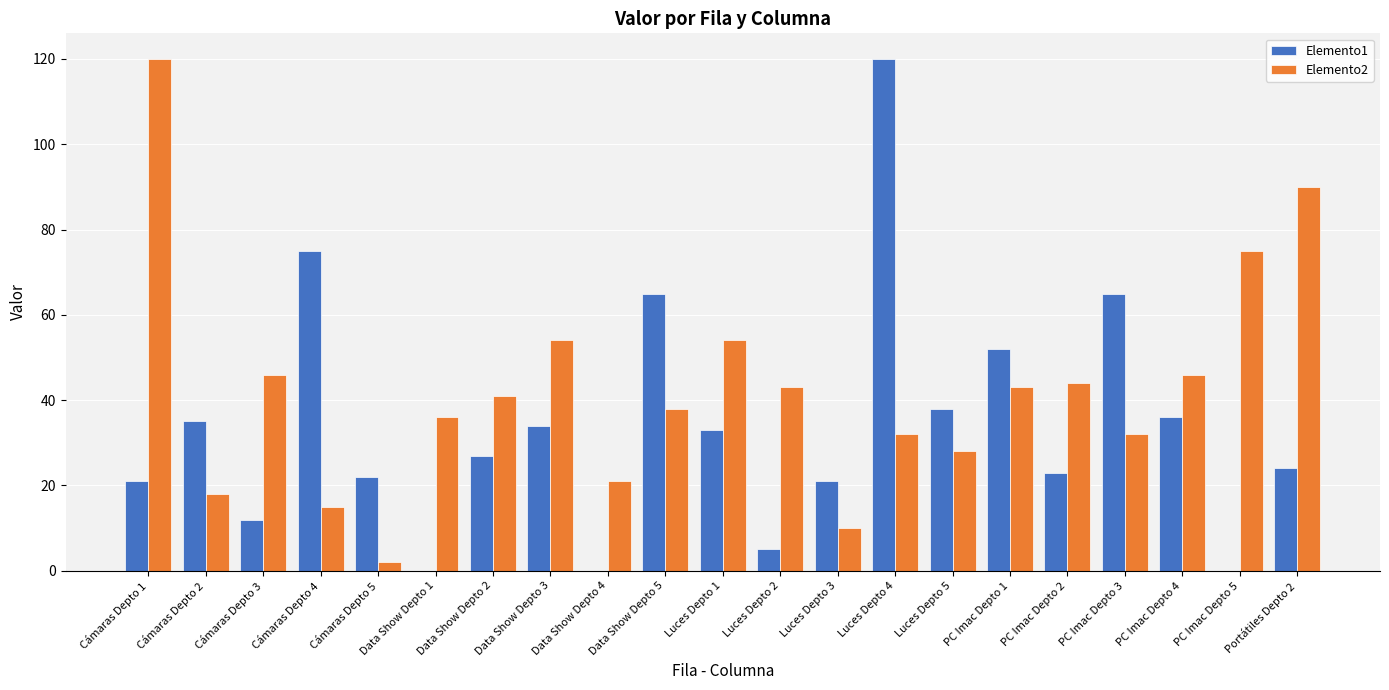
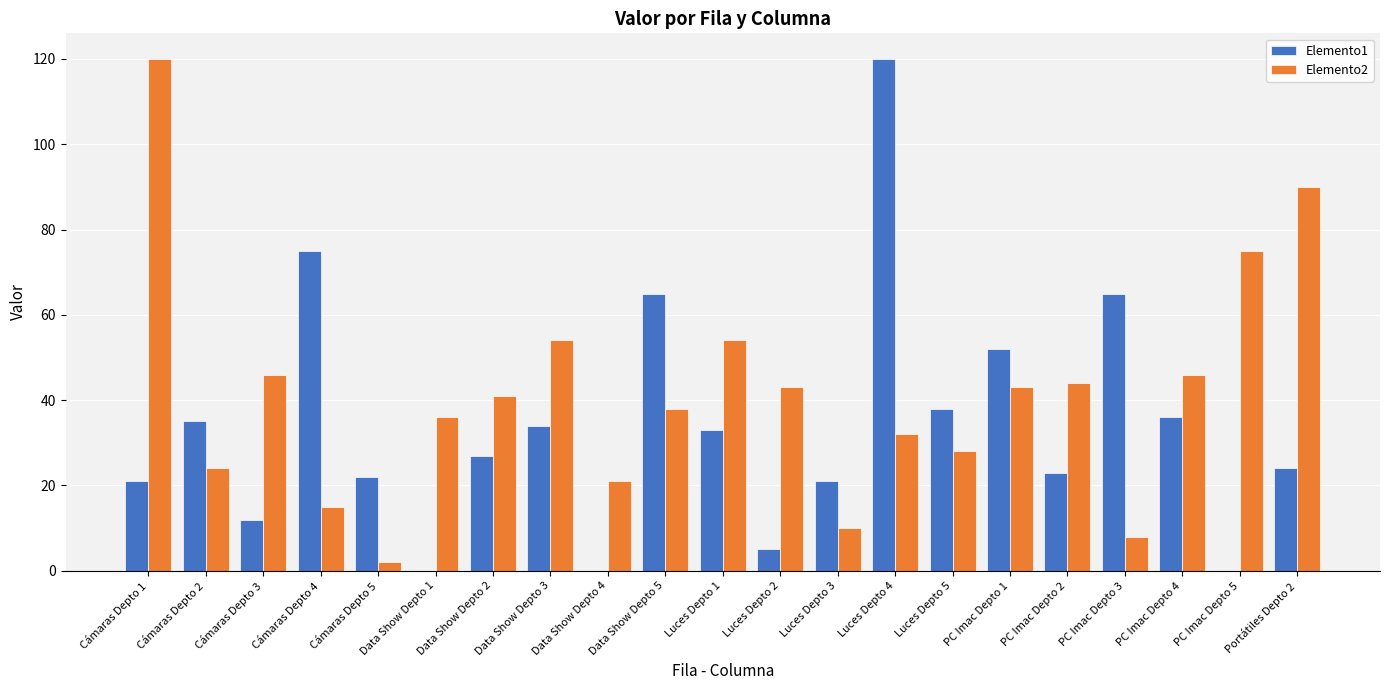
  {
    "Elemento1": {
      "Cámaras Depto 1": 21,
      "Cámaras Depto 2": 35,
      "Cámaras Depto 3": 12,
      "Cámaras Depto 4": 75,
      "Cámaras Depto 5": 22,
      "Data Show Depto 1": 0,
      "Data Show Depto 2": 27,
      "Data Show Depto 3": 34,
      "Data Show Depto 4": 0,
      "Data Show Depto 5": 65,
      "Luces Depto 1": 33,
      "Luces Depto 2": 5,
      "Luces Depto 3": 21,
      "Luces Depto 4": 120,
      "Luces Depto 5": 38,
      "PC Imac Depto 1": 52,
      "PC Imac Depto 2": 23,
      "PC Imac Depto 3": 65,
      "PC Imac Depto 4": 36,
      "PC Imac Depto 5": 0,
      "Portátiles Depto 2": 24
    },
    "Elemento2": {
      "Cámaras Depto 1": 120,
-     "Cámaras Depto 2": 18,
+     "Cámaras Depto 2": 24,
      "Cámaras Depto 3": 46,
      "Cámaras Depto 4": 15,
      "Cámaras Depto 5": 2,
      "Data Show Depto 1": 36,
      "Data Show Depto 2": 41,
      "Data Show Depto 3": 54,
      "Data Show Depto 4": 21,
      "Data Show Depto 5": 38,
      "Luces Depto 1": 54,
      "Luces Depto 2": 43,
      "Luces Depto 3": 10,
      "Luces Depto 4": 32,
      "Luces Depto 5": 28,
      "PC Imac Depto 1": 43,
      "PC Imac Depto 2": 44,
-     "PC Imac Depto 3": 32,
+     "PC Imac Depto 3": 8,
      "PC Imac Depto 4": 46,
      "PC Imac Depto 5": 75,
      "Portátiles Depto 2": 90
    }
  }
